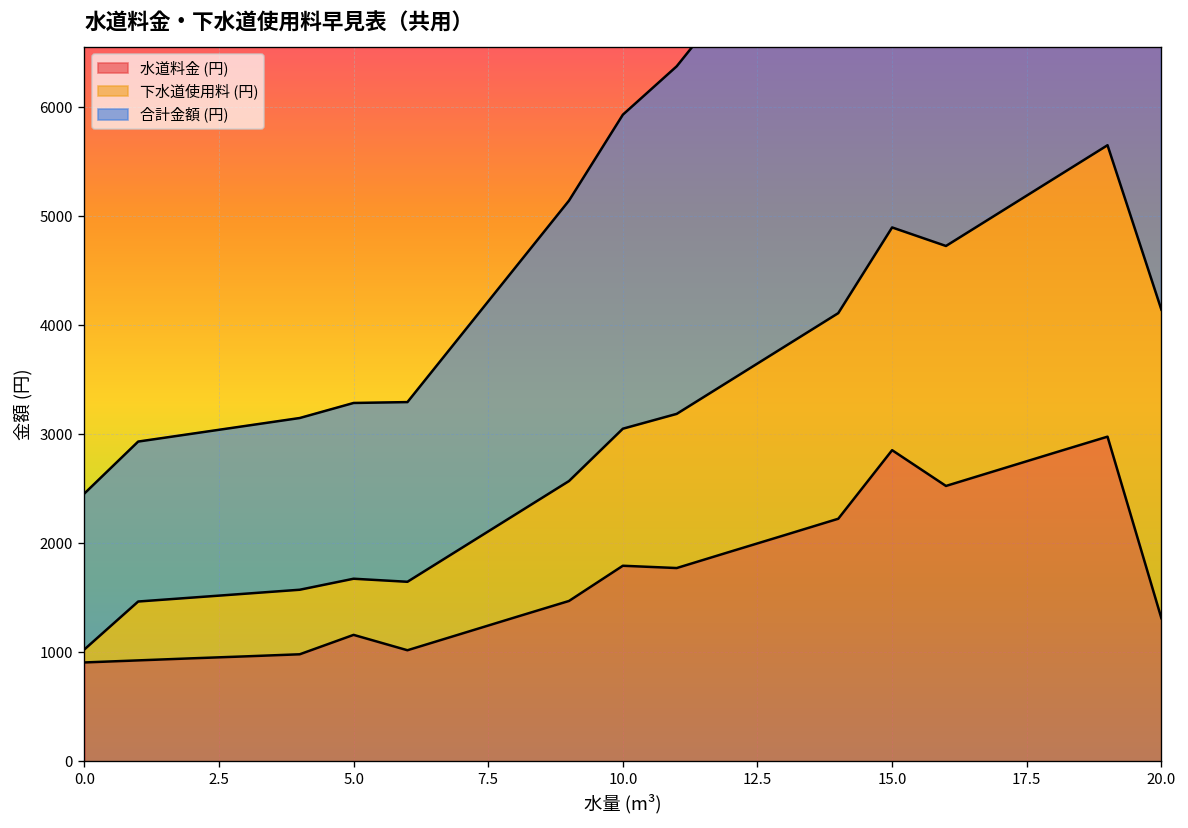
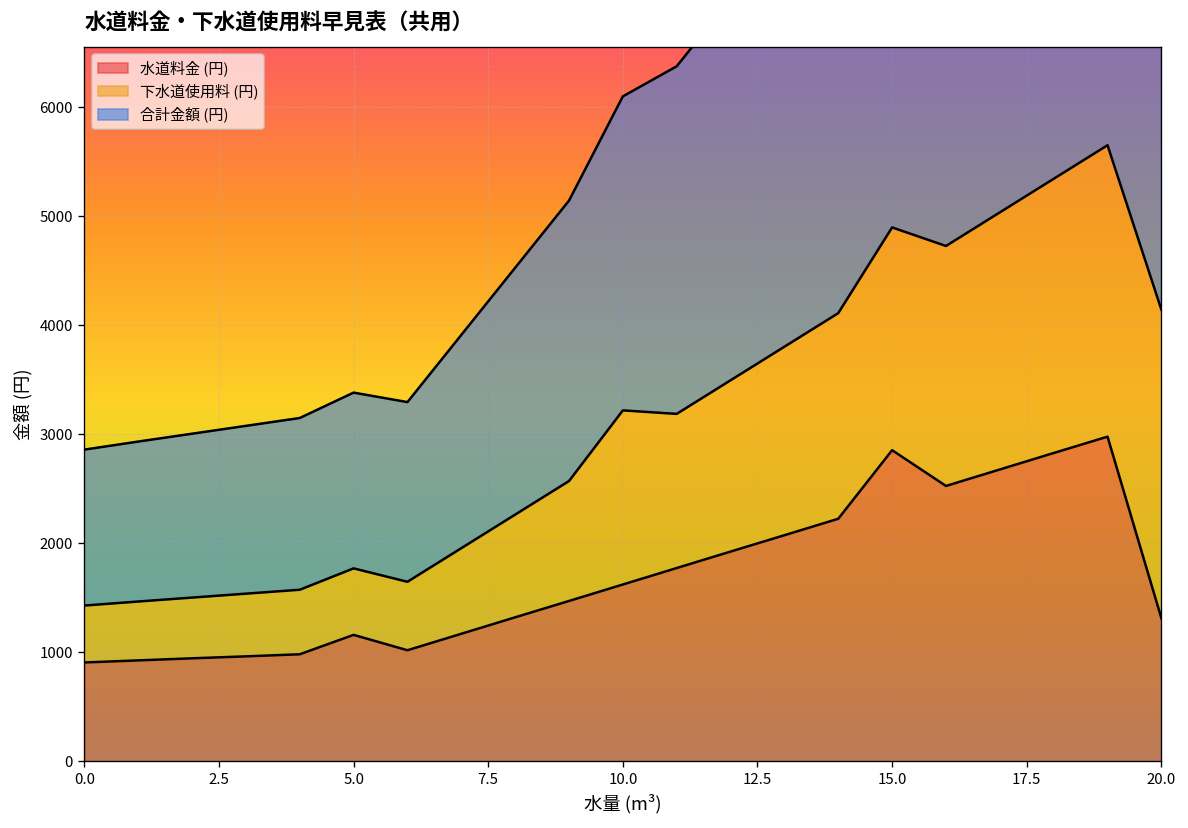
  {
    "水道料金 (円)": {
      "0.0": 900,
      "5.0": 1200,
-     "10.0": 1800,
+     "10.0": 1600,
      "15.0": 2900,
      "20.0": 1300
    },
    "下水道使用料 (円)": {
-     "0.0": 100,
-     "5.0": 500,
-     "10.0": 1300,
+     "0.0": 500,
+     "5.0": 600,
+     "10.0": 1600,
      "15.0": 2000,
      "20.0": 2800
    },
    "合計金額 (円)": {
      "0.0": 1400,
      "5.0": 1600,
      "10.0": 2900
    }
  }
